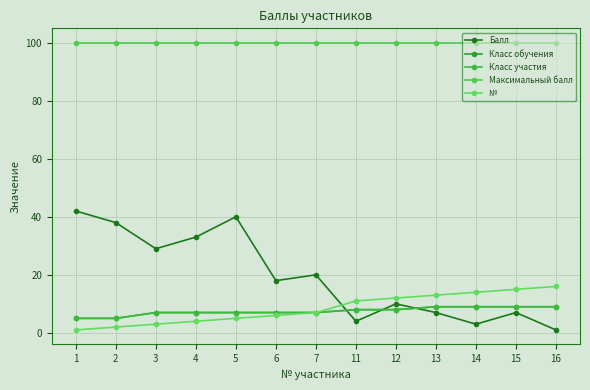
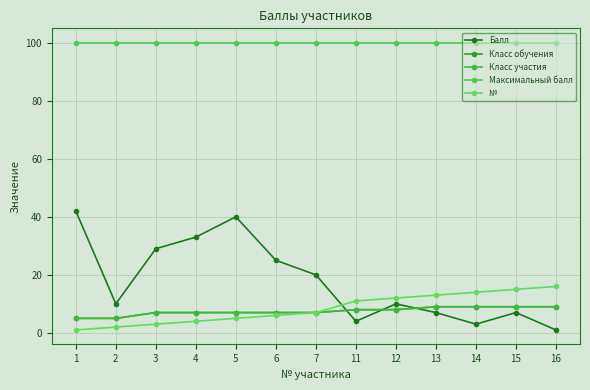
  {
    "Балл": {
      "1": 42,
-     "2": 38,
+     "2": 10,
      "3": 29,
      "4": 33,
      "5": 40,
-     "6": 18,
+     "6": 25,
      "7": 20,
      "11": 4,
      "12": 10,
      "13": 7,
      "14": 3,
      "15": 7,
      "16": 1
    }
  }
